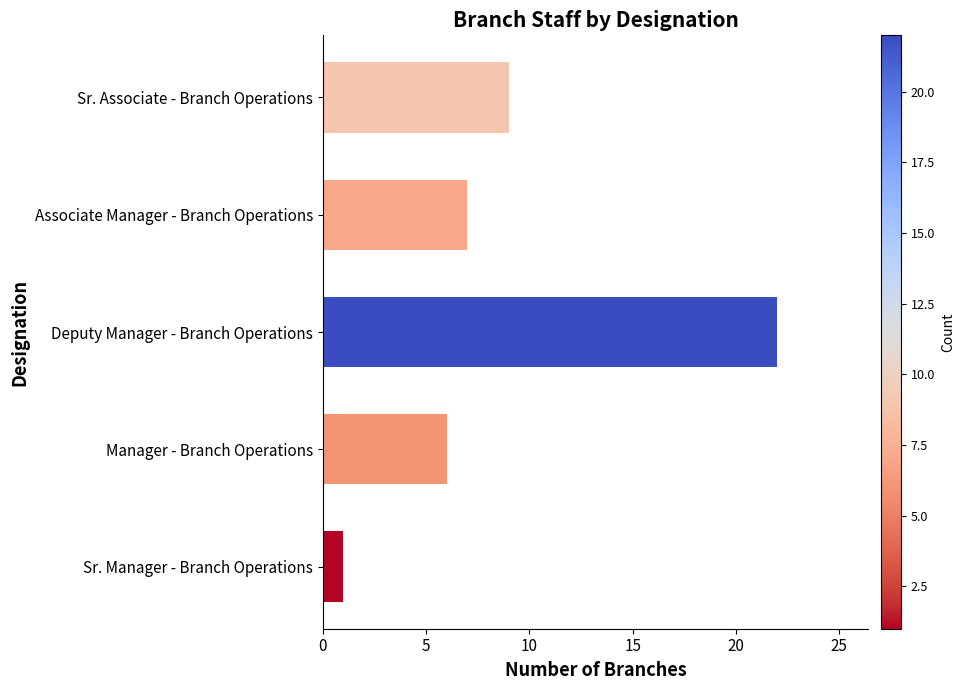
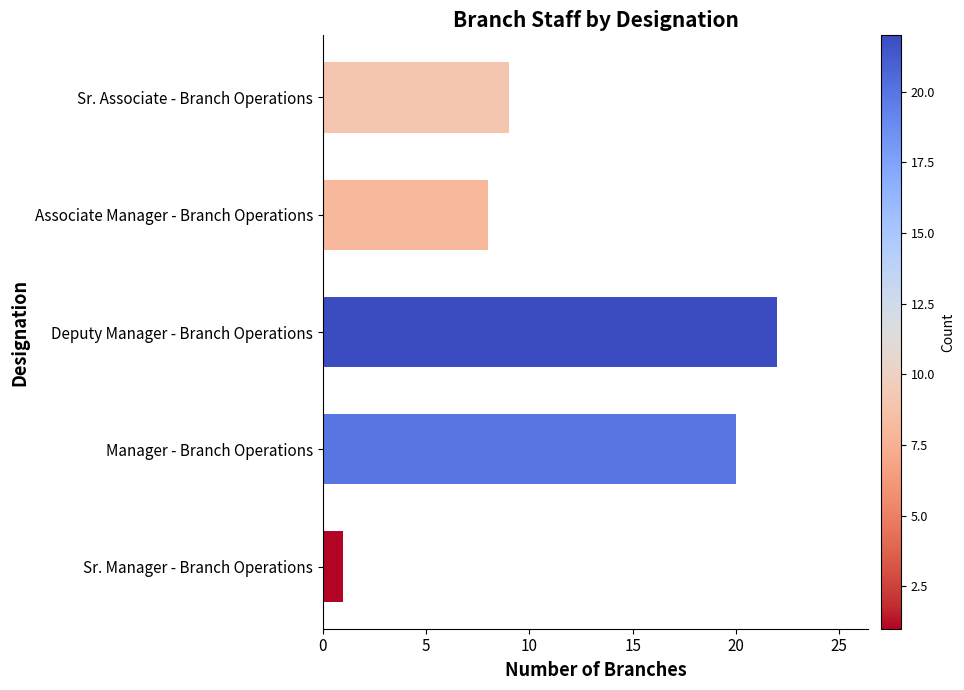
  {
    "Sr. Associate - Branch Operations": 9,
-   "Associate Manager - Branch Operations": 7,
+   "Associate Manager - Branch Operations": 8,
    "Deputy Manager - Branch Operations": 22,
-   "Manager - Branch Operations": 6,
+   "Manager - Branch Operations": 20,
    "Sr. Manager - Branch Operations": 1
  }
